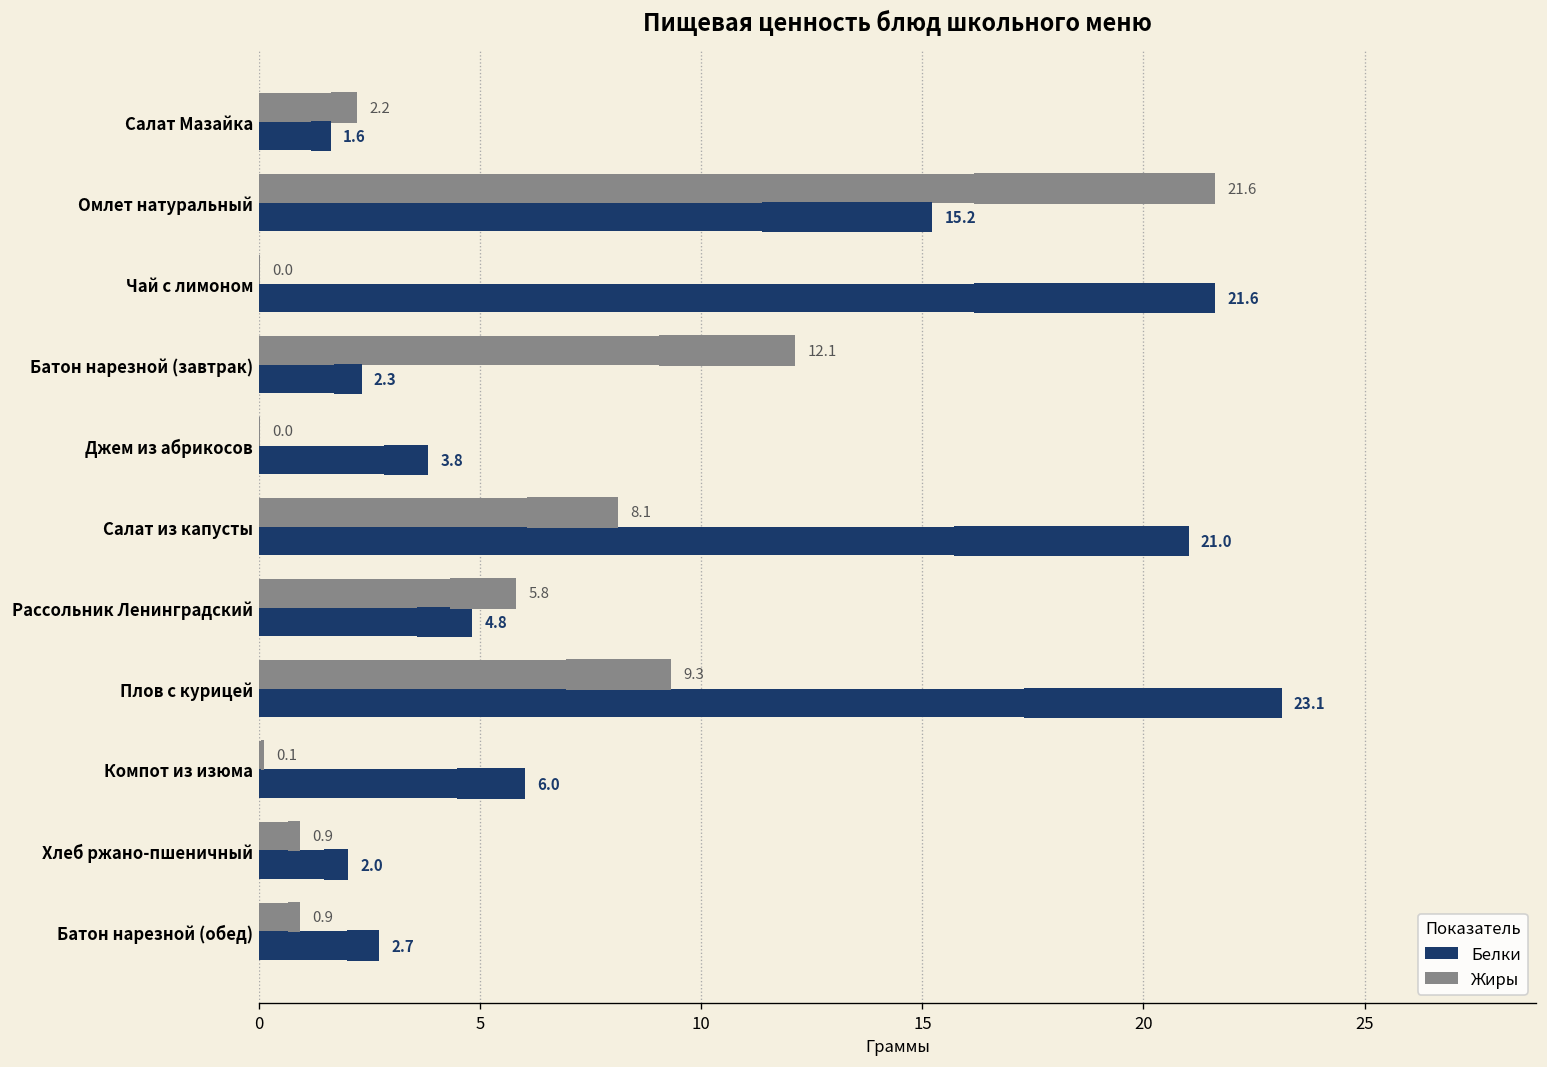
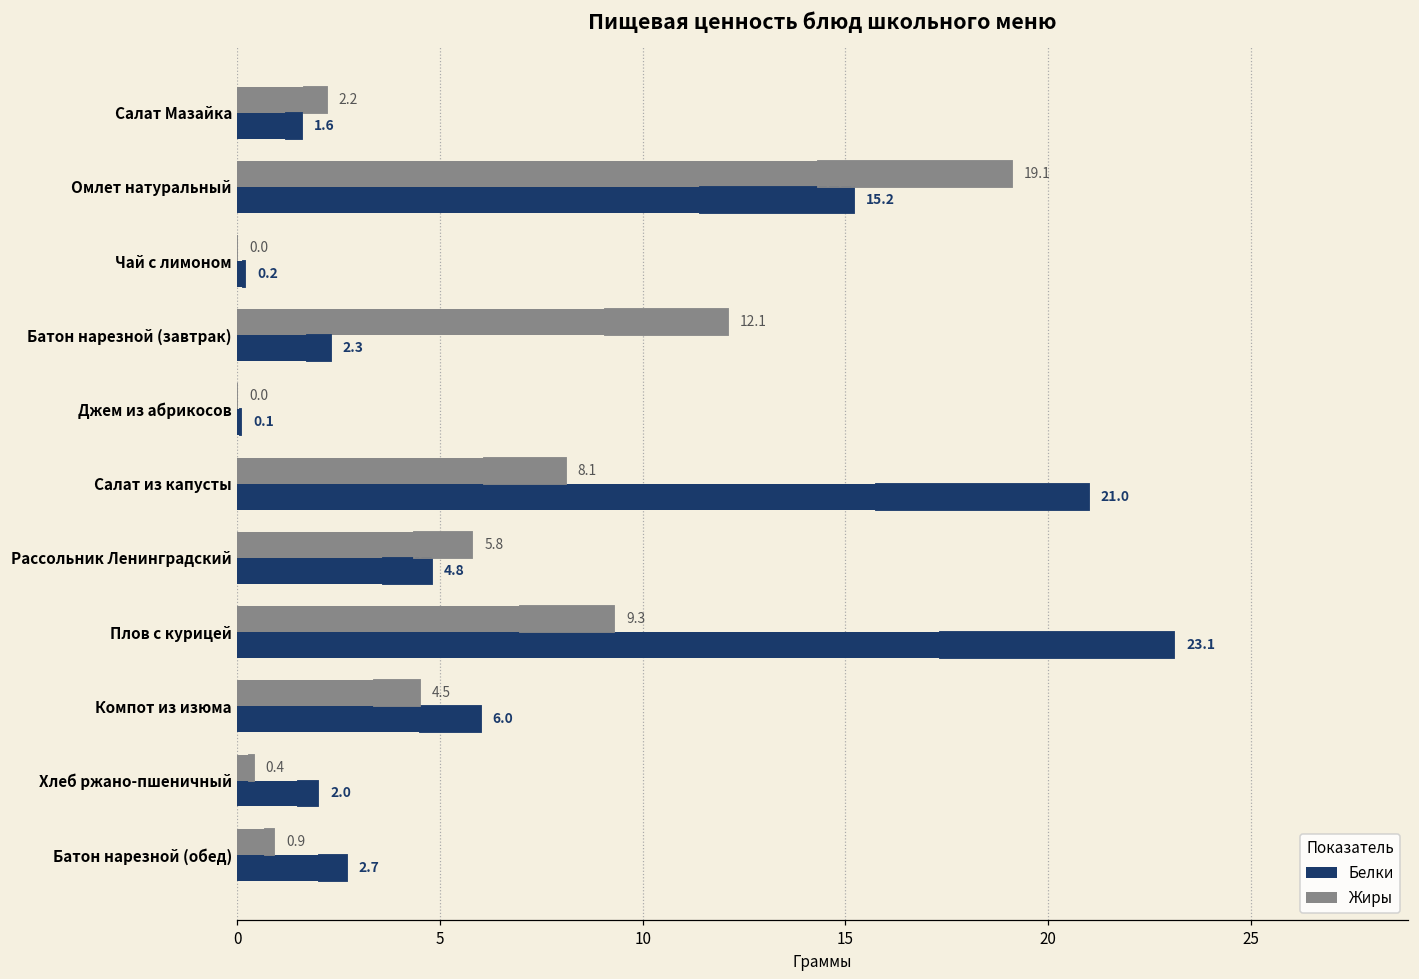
  {
    "Белки": {
      "Салат Мазайка": 1.6,
      "Омлет натуральный": 15.2,
-     "Чай с лимоном": 21.6,
+     "Чай с лимоном": 0.2,
      "Батон нарезной (завтрак)": 2.3,
-     "Джем из абрикосов": 3.8,
+     "Джем из абрикосов": 0.1,
      "Салат из капусты": 21.0,
      "Рассольник Ленинградский": 4.8,
      "Плов с курицей": 23.1,
      "Компот из изюма": 6.0,
      "Хлеб ржано-пшеничный": 2.0,
      "Батон нарезной (обед)": 2.7
    },
    "Жиры": {
      "Салат Мазайка": 2.2,
-     "Омлет натуральный": 21.6,
+     "Омлет натуральный": 19.1,
      "Чай с лимоном": 0.0,
      "Батон нарезной (завтрак)": 12.1,
      "Джем из абрикосов": 0.0,
      "Салат из капусты": 8.1,
      "Рассольник Ленинградский": 5.8,
      "Плов с курицей": 9.3,
-     "Компот из изюма": 0.1,
-     "Хлеб ржано-пшеничный": 0.9,
+     "Компот из изюма": 4.5,
+     "Хлеб ржано-пшеничный": 0.4,
      "Батон нарезной (обед)": 0.9
    }
  }
